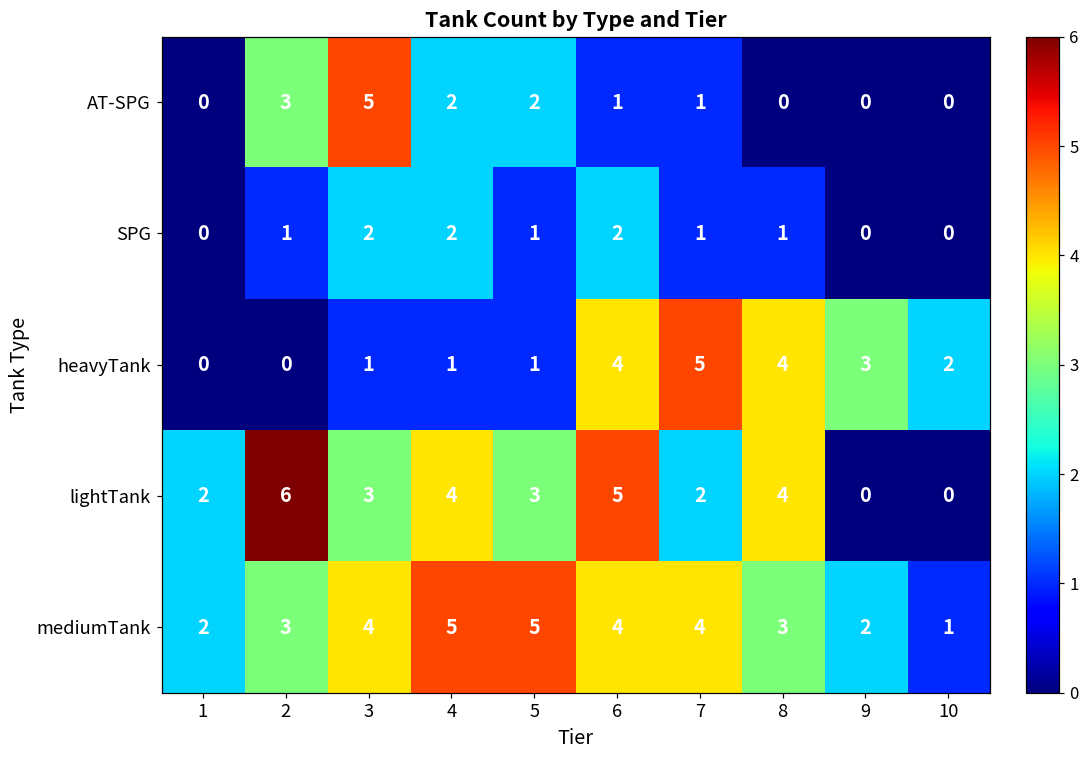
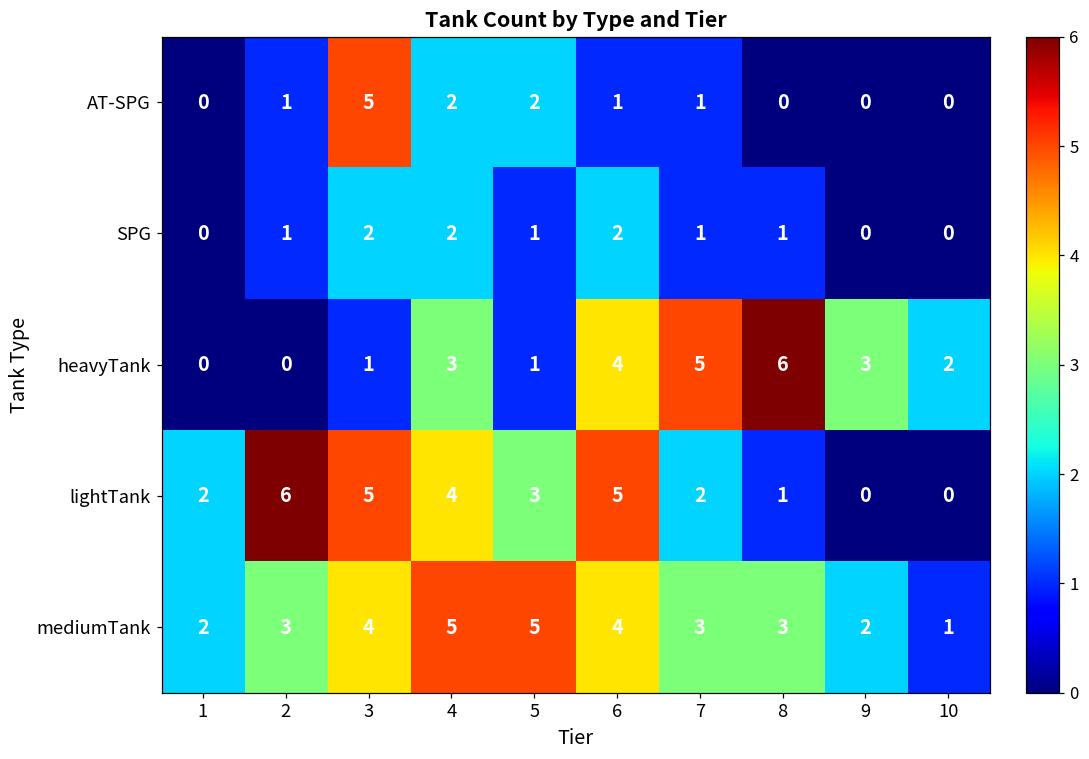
  {
    "AT-SPG": {
      "1": 0,
-     "2": 3,
+     "2": 1,
      "3": 5,
      "4": 2,
      "5": 2,
      "6": 1,
      "7": 1,
      "8": 0,
      "9": 0,
      "10": 0
    },
    "SPG": {
      "1": 0,
      "2": 1,
      "3": 2,
      "4": 2,
      "5": 1,
      "6": 2,
      "7": 1,
      "8": 1,
      "9": 0,
      "10": 0
    },
    "heavyTank": {
      "1": 0,
      "2": 0,
      "3": 1,
-     "4": 1,
+     "4": 3,
      "5": 1,
      "6": 4,
      "7": 5,
-     "8": 4,
+     "8": 6,
      "9": 3,
      "10": 2
    },
    "lightTank": {
      "1": 2,
      "2": 6,
-     "3": 3,
+     "3": 5,
      "4": 4,
      "5": 3,
      "6": 5,
      "7": 2,
-     "8": 4,
+     "8": 1,
      "9": 0,
      "10": 0
    },
    "mediumTank": {
      "1": 2,
      "2": 3,
      "3": 4,
      "4": 5,
      "5": 5,
      "6": 4,
-     "7": 4,
+     "7": 3,
      "8": 3,
      "9": 2,
      "10": 1
    }
  }
